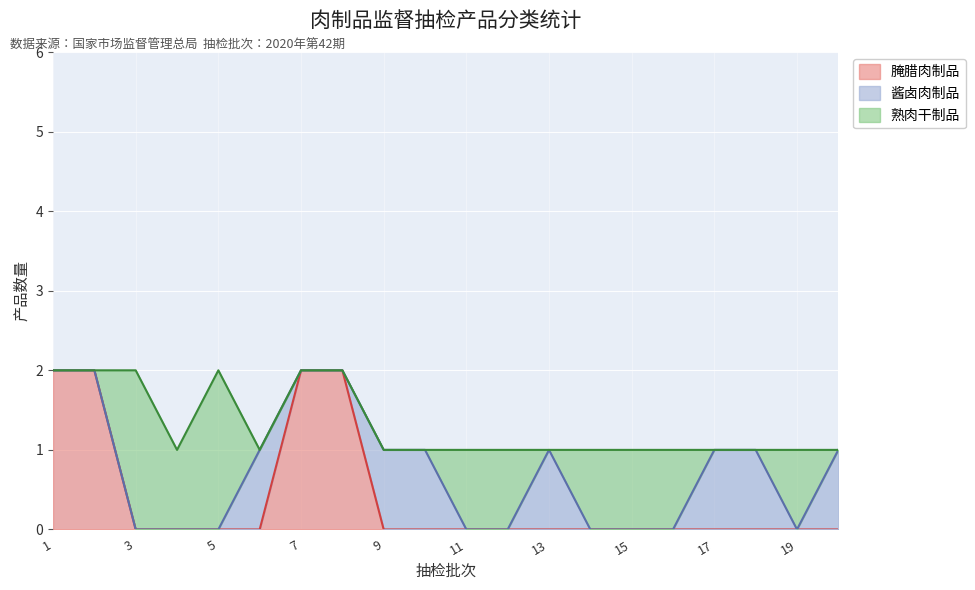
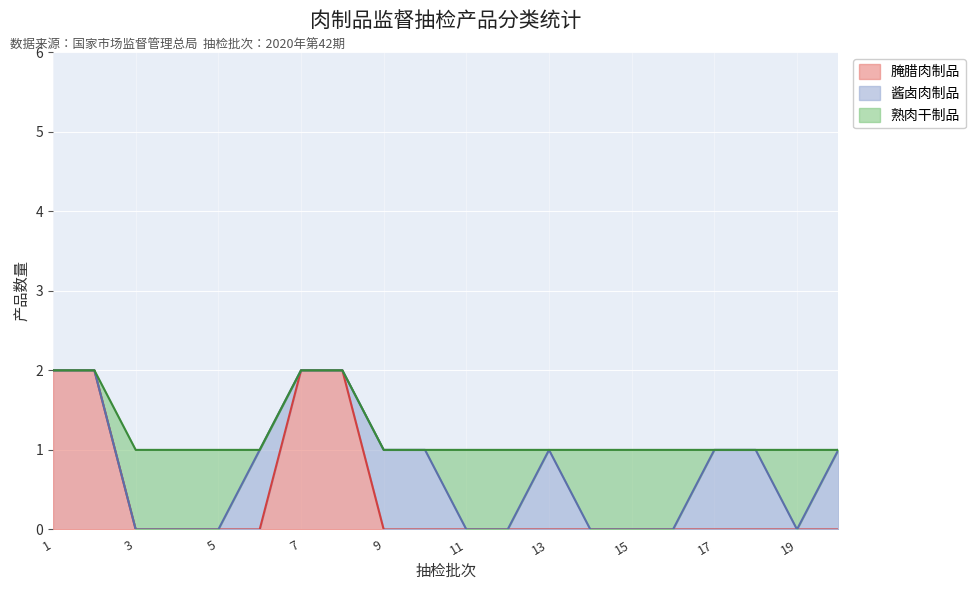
  {
    "腌腊肉制品": {
      "9": 0,
      "13": 0,
      "17": 0
    },
    "熟肉干制品": {
-     "3": 2,
-     "5": 2,
+     "3": 1,
+     "5": 1,
      "11": 1,
      "15": 1,
      "19": 1
    }
  }
